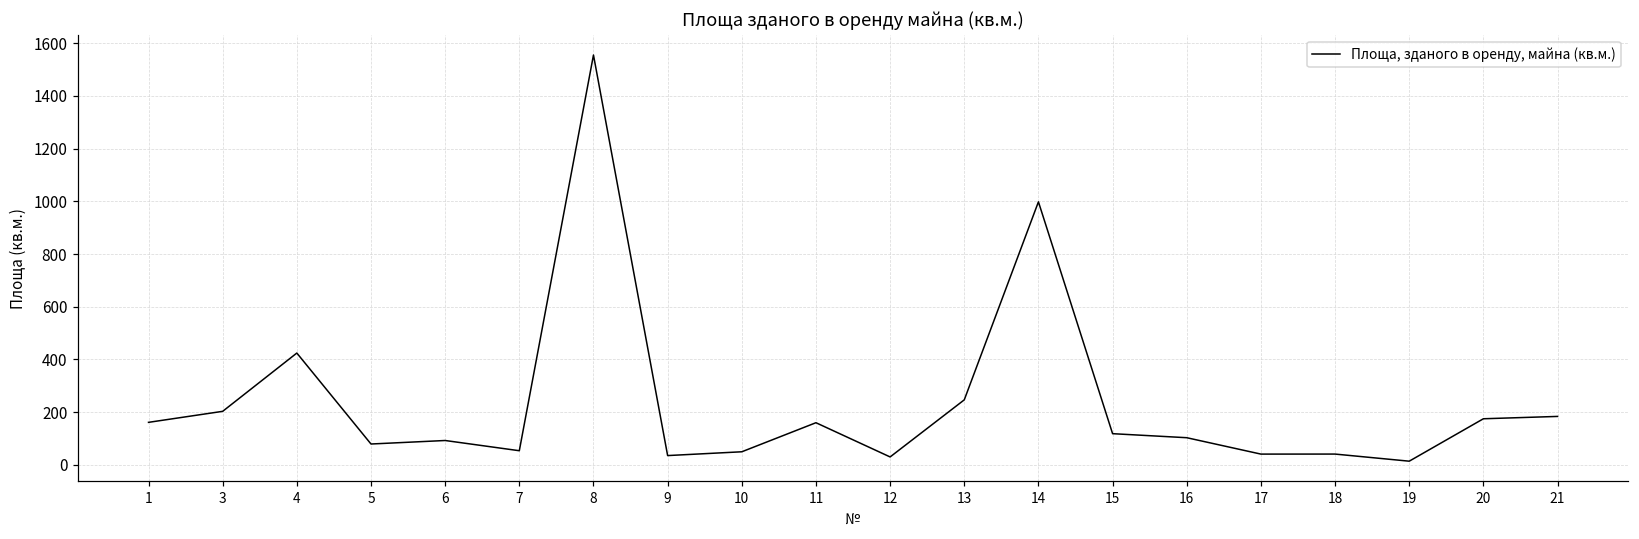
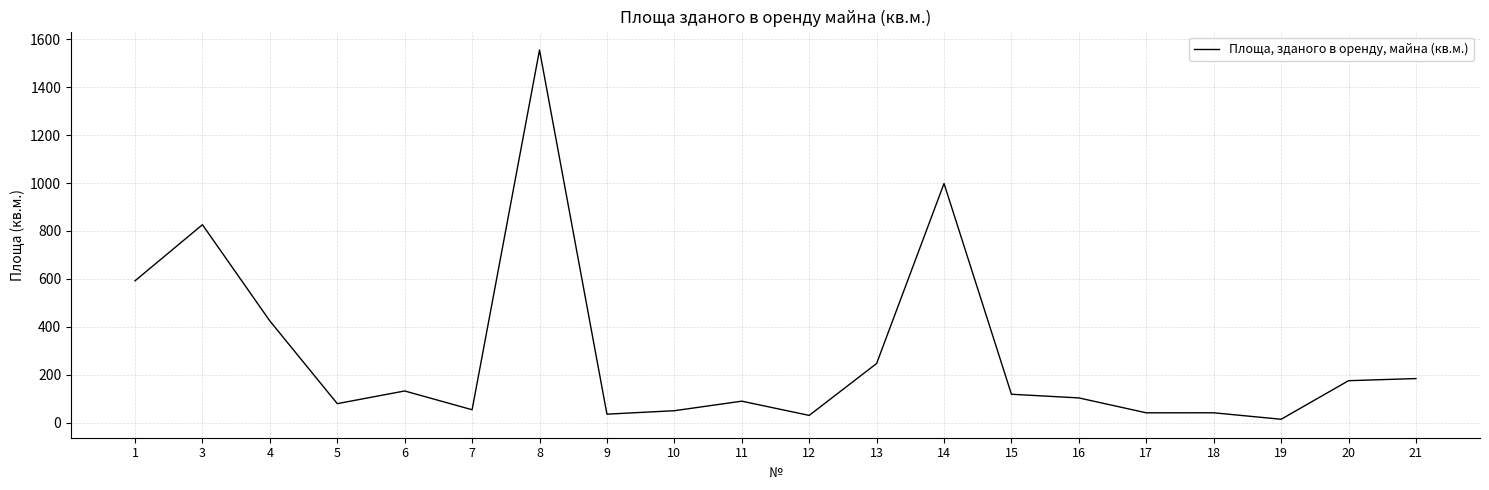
  {
-   "1": 160,
-   "3": 200,
+   "1": 590,
+   "3": 830,
    "4": 420,
    "5": 80,
-   "6": 90,
+   "6": 130,
    "7": 50,
    "8": 1560,
    "9": 40,
    "10": 50,
-   "11": 160,
+   "11": 90,
    "12": 30,
    "13": 250,
    "14": 1000,
    "15": 120,
    "16": 100,
    "17": 40,
    "18": 40,
    "19": 10,
    "20": 170,
    "21": 180
  }
